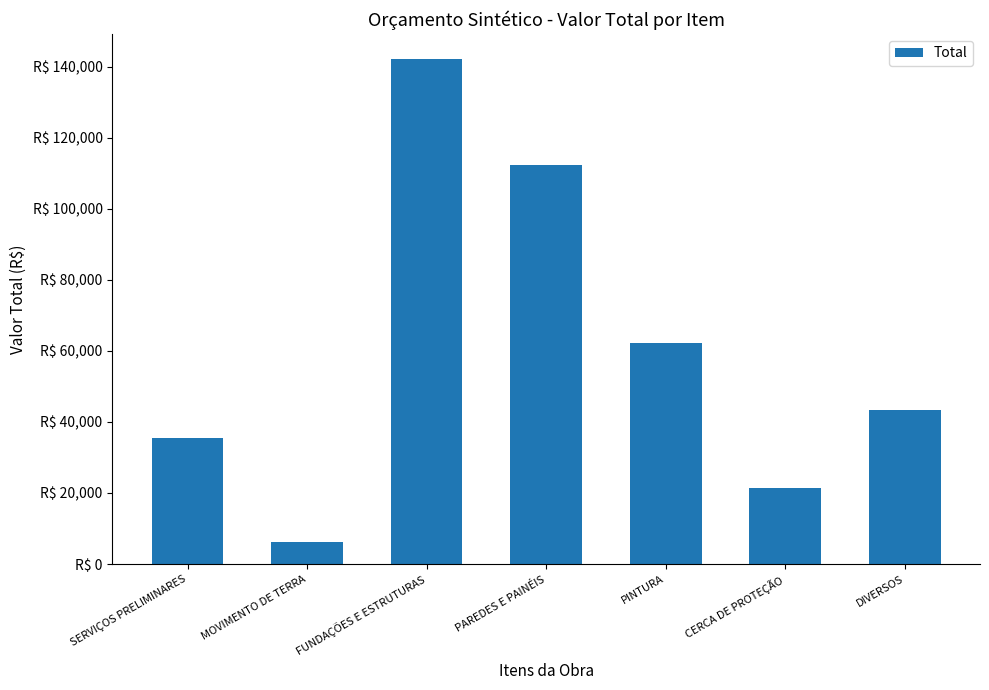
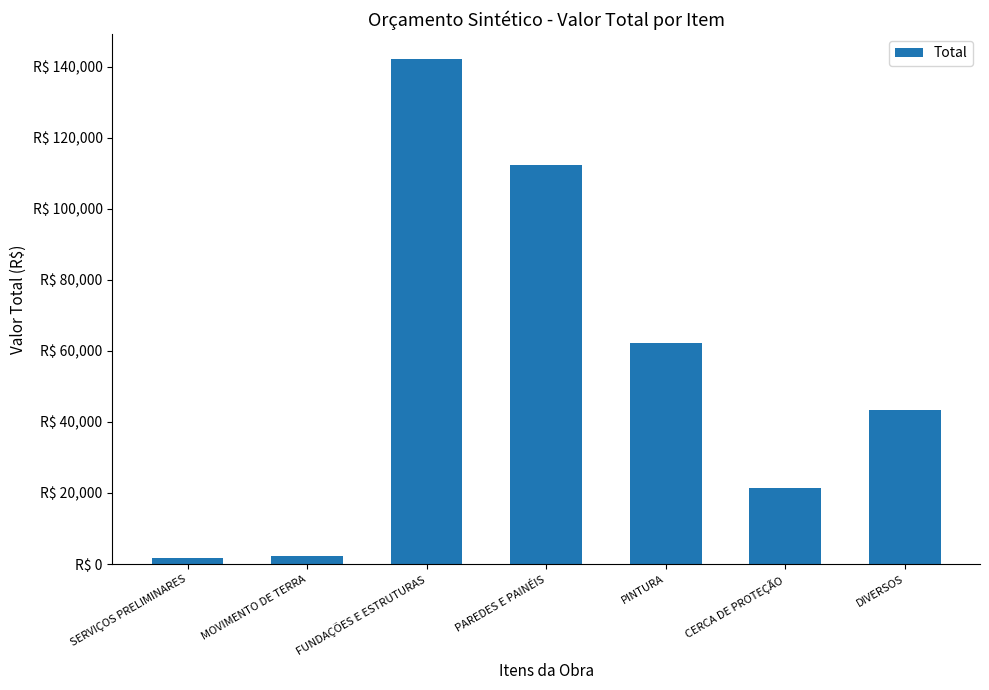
  {
-   "SERVIÇOS PRELIMINARES": "R$ 36,000",
-   "MOVIMENTO DE TERRA": "R$ 6,000",
+   "SERVIÇOS PRELIMINARES": "R$ 2,000",
+   "MOVIMENTO DE TERRA": "R$ 2,000",
    "FUNDAÇÕES E ESTRUTURAS": "R$ 142,000",
    "PAREDES E PAINÉIS": "R$ 112,000",
    "PINTURA": "R$ 62,000",
    "CERCA DE PROTEÇÃO": "R$ 21,000",
    "DIVERSOS": "R$ 43,000"
  }
